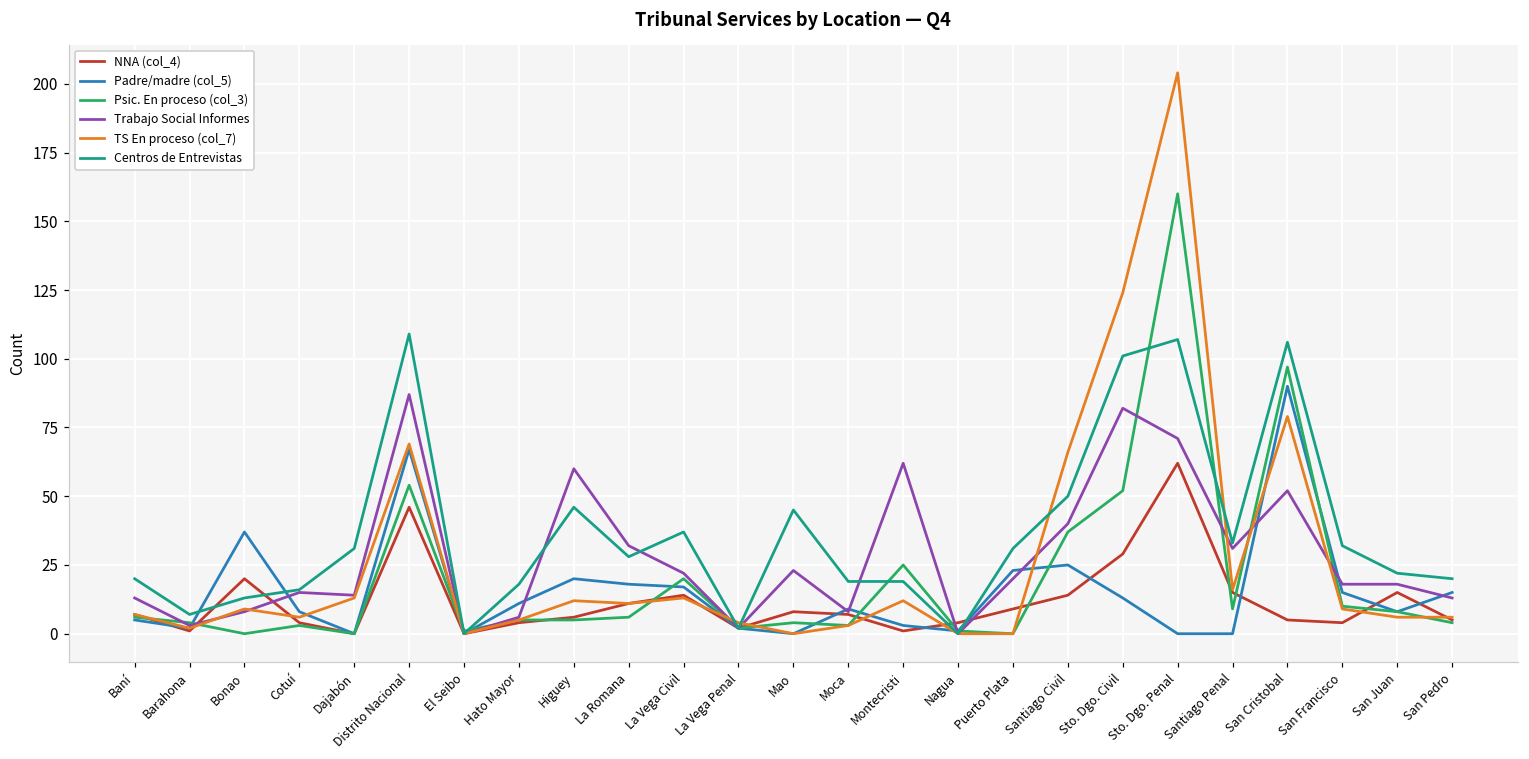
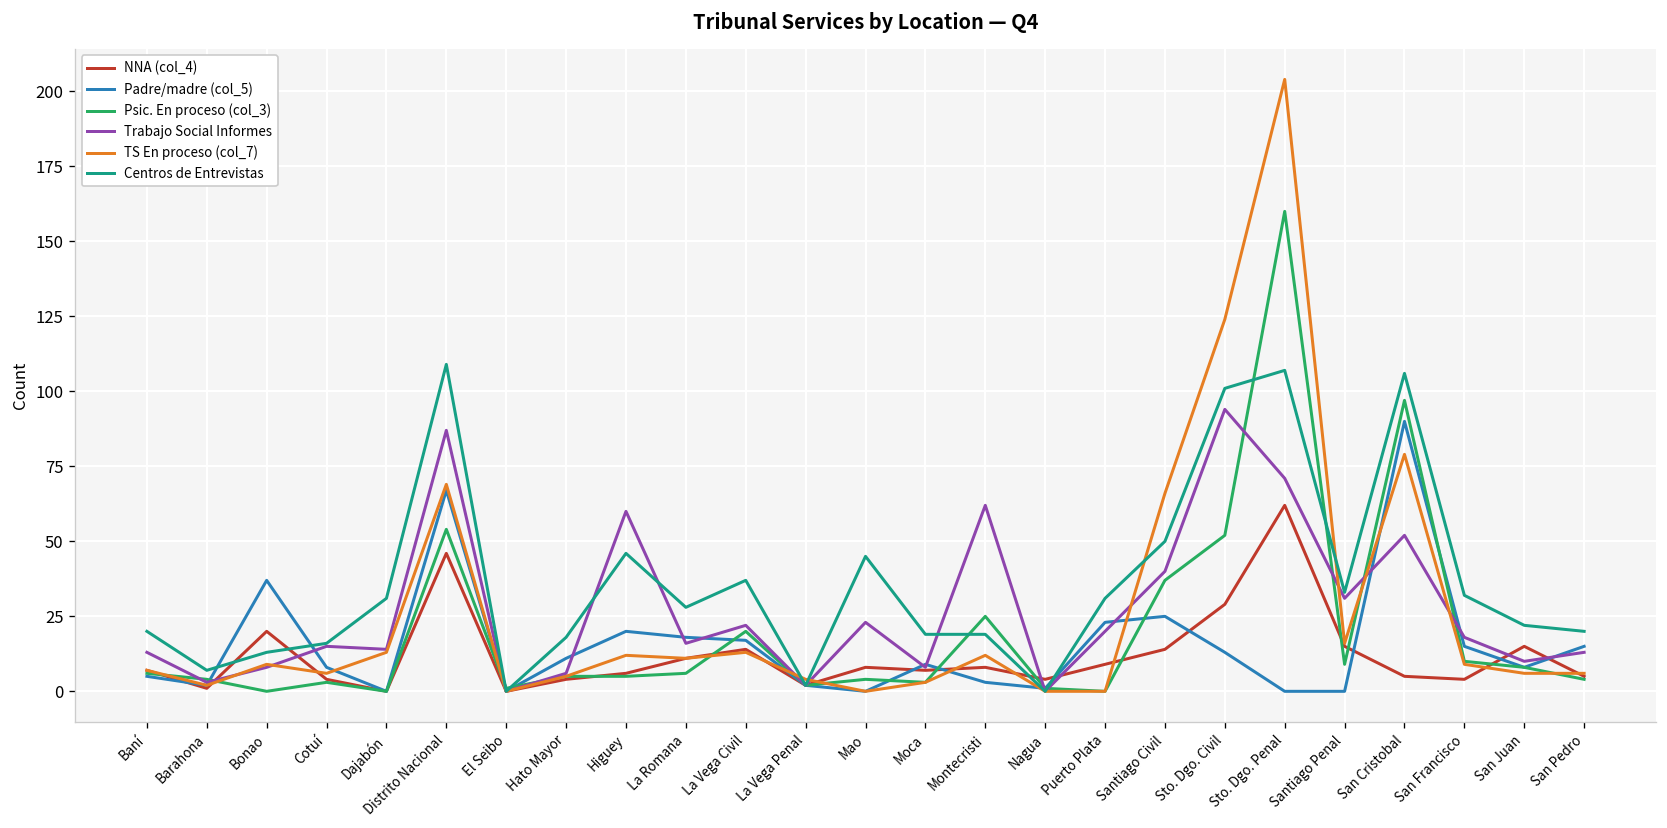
  {
    "NNA (col_4)": {
      "Bonao": 20,
      "Distrito Nacional": 46,
      "Mao": 8,
-     "Montecristi": 1,
+     "Montecristi": 8,
      "Nagua": 4,
      "Puerto Plata": 9,
      "Santiago Civil": 14,
      "Sto. Dgo. Civil": 29,
      "Sto. Dgo. Penal": 62,
      "San Cristobal": 5,
      "San Francisco": 4,
      "San Juan": 15
    },
    "Padre/madre (col_5)": {
      "Bonao": 37,
      "Cotuí": 8,
      "Distrito Nacional": 67,
      "Hato Mayor": 11,
      "Higuey": 20,
      "La Romana": 18,
      "La Vega Civil": 17,
      "Montecristi": 3,
      "Puerto Plata": 23,
      "Santiago Civil": 25,
      "Sto. Dgo. Civil": 13,
      "Sto. Dgo. Penal": 0,
      "Santiago Penal": 0,
      "San Cristobal": 90,
      "San Francisco": 15,
      "San Pedro": 15
    },
    "Trabajo Social Informes": {
      "Baní": 13,
      "Distrito Nacional": 87,
      "Higuey": 60,
-     "La Romana": 32,
+     "La Romana": 16,
      "La Vega Civil": 22,
      "Mao": 23,
      "Montecristi": 62,
      "Puerto Plata": 20,
      "Santiago Civil": 40,
-     "Sto. Dgo. Civil": 82,
+     "Sto. Dgo. Civil": 94,
      "Sto. Dgo. Penal": 71,
      "Santiago Penal": 31,
      "San Cristobal": 52,
      "San Francisco": 18,
-     "San Juan": 18,
+     "San Juan": 10,
      "San Pedro": 13
    },
    "TS En proceso (col_7)": {
      "Cotuí": 6,
      "Distrito Nacional": 69,
      "Higuey": 12,
      "La Vega Penal": 4,
      "Montecristi": 12,
      "Santiago Civil": 66,
      "Sto. Dgo. Civil": 124,
      "Sto. Dgo. Penal": 204,
      "San Cristobal": 79,
      "San Juan": 6
    }
  }
